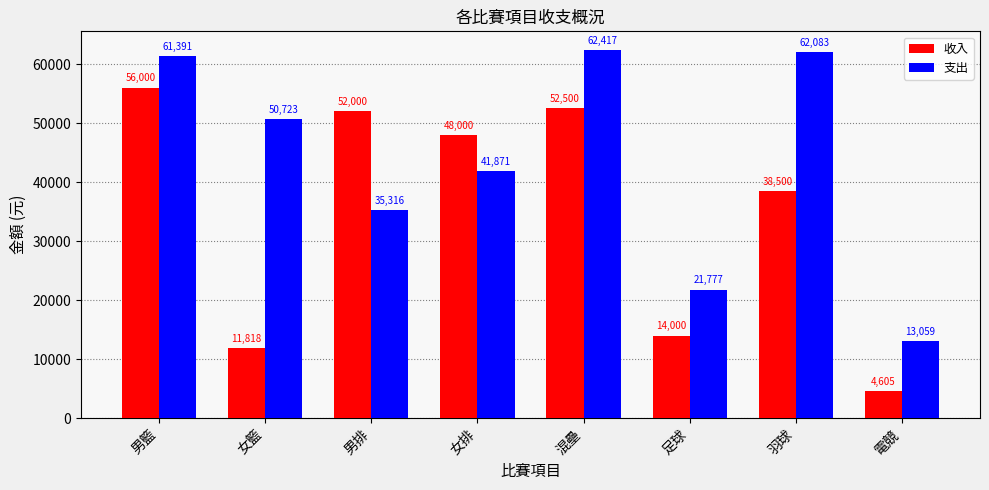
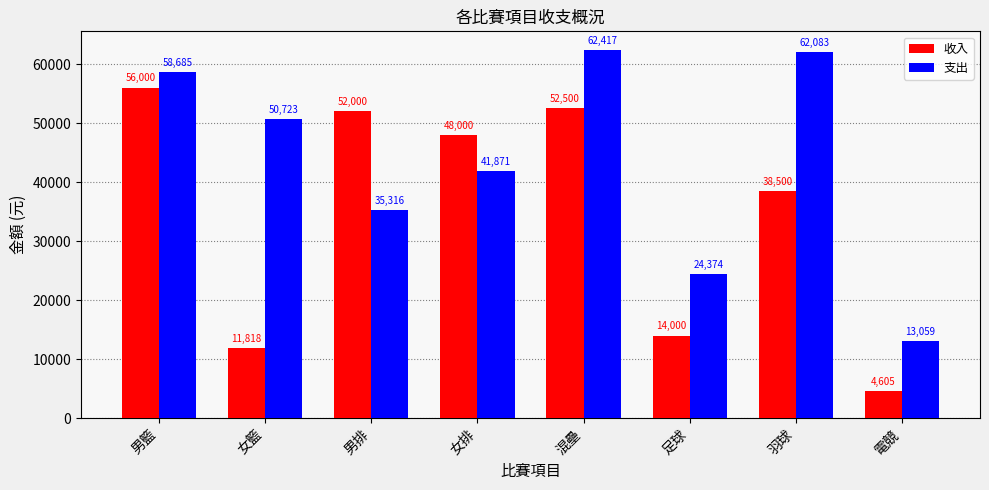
  {
    "收入": {
      "男籃": "56,000",
      "女籃": "11,818",
      "男排": "52,000",
      "女排": "48,000",
      "混壘": "52,500",
      "足球": "14,000",
      "羽球": "38,500",
      "電競": "4,605"
    },
    "支出": {
-     "男籃": "61,391",
+     "男籃": "58,685",
      "女籃": "50,723",
      "男排": "35,316",
      "女排": "41,871",
      "混壘": "62,417",
-     "足球": "21,777",
+     "足球": "24,374",
      "羽球": "62,083",
      "電競": "13,059"
    }
  }
